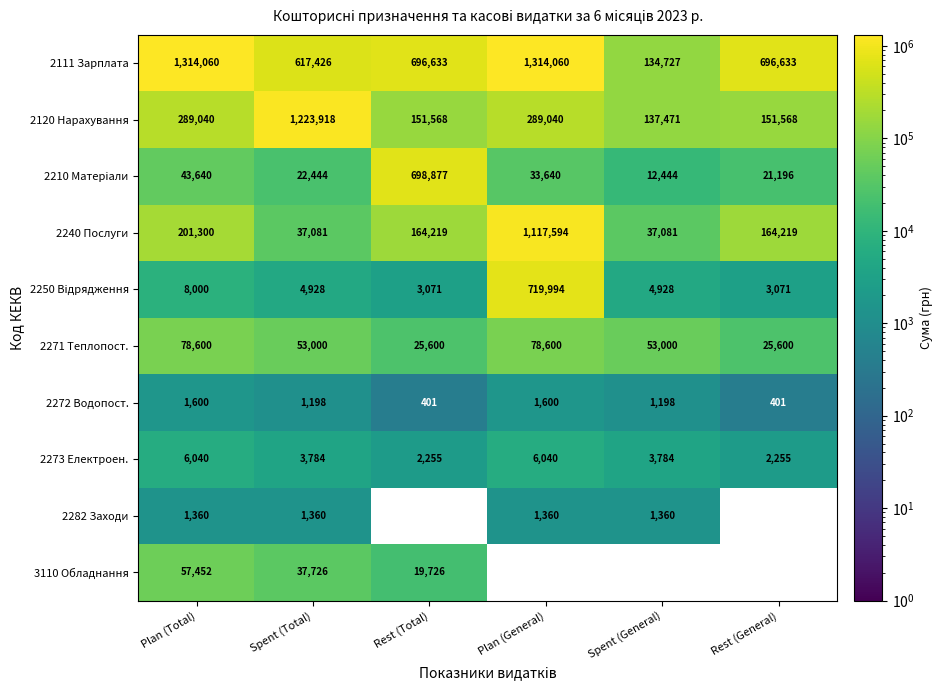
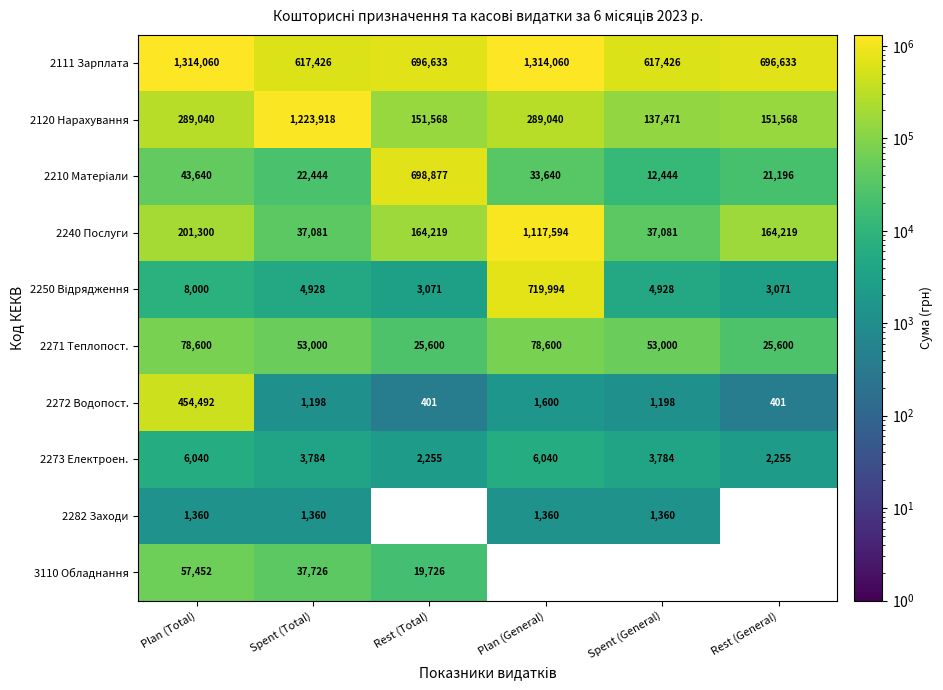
  {
    "2111 Зарплата": {
      "Plan (Total)": "1,314,060",
      "Spent (Total)": "617,426",
      "Rest (Total)": "696,633",
      "Plan (General)": "1,314,060",
-     "Spent (General)": "134,727",
+     "Spent (General)": "617,426",
      "Rest (General)": "696,633"
    },
    "2120 Нарахування": {
      "Plan (Total)": "289,040",
      "Spent (Total)": "1,223,918",
      "Rest (Total)": "151,568",
      "Plan (General)": "289,040",
      "Spent (General)": "137,471",
      "Rest (General)": "151,568"
    },
    "2210 Матеріали": {
      "Plan (Total)": "43,640",
      "Spent (Total)": "22,444",
      "Rest (Total)": "698,877",
      "Plan (General)": "33,640",
      "Spent (General)": "12,444",
      "Rest (General)": "21,196"
    },
    "2240 Послуги": {
      "Plan (Total)": "201,300",
      "Spent (Total)": "37,081",
      "Rest (Total)": "164,219",
      "Plan (General)": "1,117,594",
      "Spent (General)": "37,081",
      "Rest (General)": "164,219"
    },
    "2250 Відрядження": {
      "Plan (Total)": "8,000",
      "Spent (Total)": "4,928",
      "Rest (Total)": "3,071",
      "Plan (General)": "719,994",
      "Spent (General)": "4,928",
      "Rest (General)": "3,071"
    },
    "2271 Теплопост.": {
      "Plan (Total)": "78,600",
      "Spent (Total)": "53,000",
      "Rest (Total)": "25,600",
      "Plan (General)": "78,600",
      "Spent (General)": "53,000",
      "Rest (General)": "25,600"
    },
    "2272 Водопост.": {
-     "Plan (Total)": "1,600",
+     "Plan (Total)": "454,492",
      "Spent (Total)": "1,198",
      "Rest (Total)": "401",
      "Plan (General)": "1,600",
      "Spent (General)": "1,198",
      "Rest (General)": "401"
    },
    "2273 Електроен.": {
      "Plan (Total)": "6,040",
      "Spent (Total)": "3,784",
      "Rest (Total)": "2,255",
      "Plan (General)": "6,040",
      "Spent (General)": "3,784",
      "Rest (General)": "2,255"
    },
    "2282 Заходи": {
      "Plan (Total)": "1,360",
      "Spent (Total)": "1,360",
      "Plan (General)": "1,360",
      "Spent (General)": "1,360"
    },
    "3110 Обладнання": {
      "Plan (Total)": "57,452",
      "Spent (Total)": "37,726",
      "Rest (Total)": "19,726"
    }
  }
